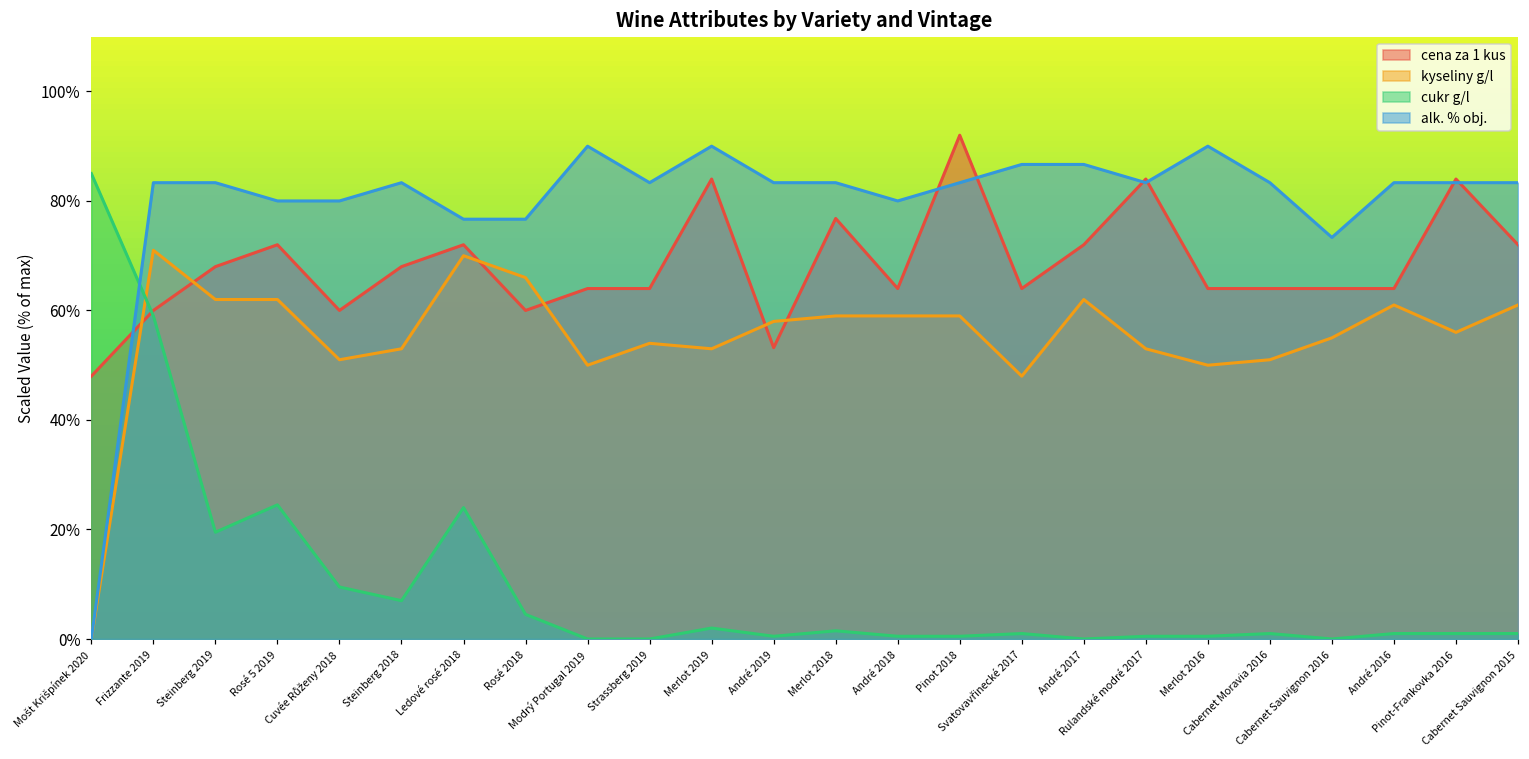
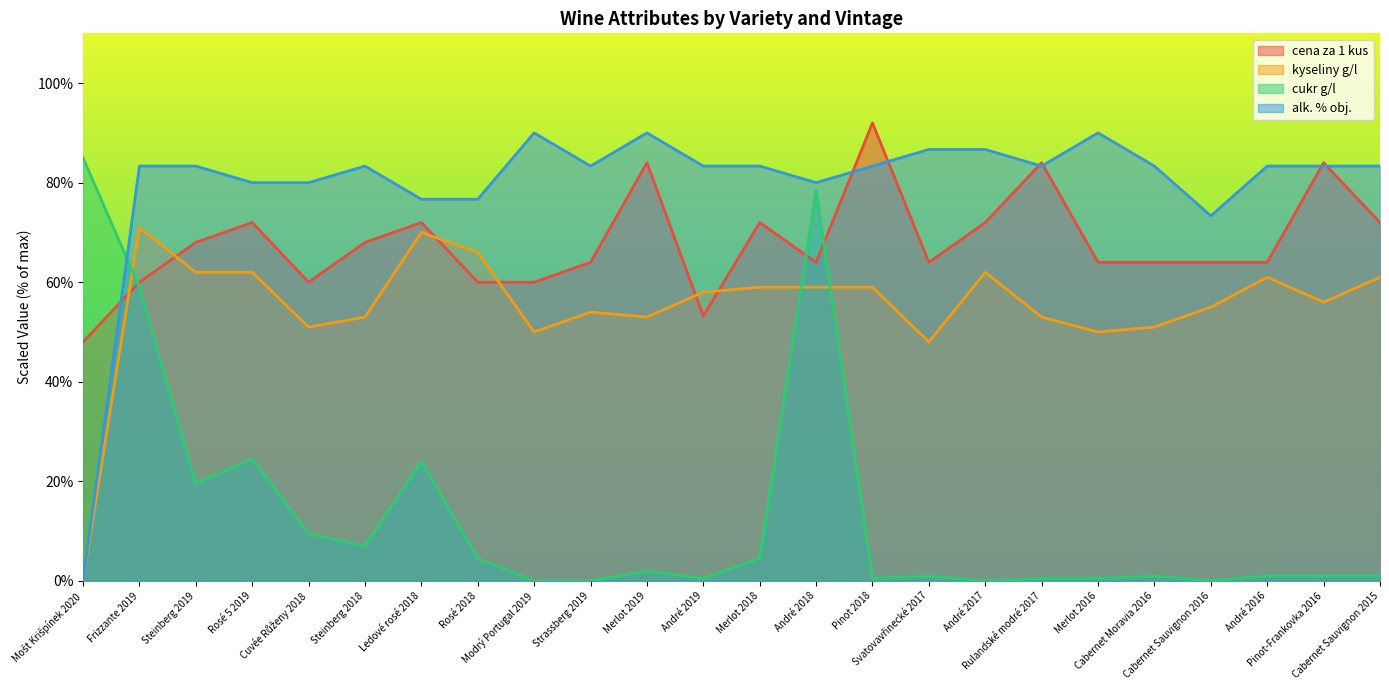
  {
    "cena za 1 kus": {
      "Mošt Krišpínek 2020": "48%",
      "Frizzante 2019": "60%",
      "Steinberg 2019": "68%",
      "Rosé 5 2019": "72%",
      "Cuvée Růženy 2018": "60%",
      "Steinberg 2018": "68%",
      "Ledové rosé 2018": "72%",
      "Rosé 2018": "60%",
-     "Modrý Portugal 2019": "64%",
+     "Modrý Portugal 2019": "60%",
      "Strassberg 2019": "64%",
      "Merlot 2019": "84%",
      "André 2019": "53%",
-     "Merlot 2018": "77%",
+     "Merlot 2018": "72%",
      "André 2018": "64%",
      "Pinot 2018": "92%",
      "Svatovavřinecké 2017": "64%",
      "André 2017": "72%",
      "Rulandské modré 2017": "84%",
      "Merlot 2016": "64%",
      "Cabernet Moravia 2016": "64%",
      "Cabernet Sauvignon 2016": "64%",
      "André 2016": "64%",
      "Pinot-Frankovka 2016": "84%",
      "Cabernet Sauvignon 2015": "72%"
    },
    "kyseliny g/l": {
      "Frizzante 2019": "71%",
      "Steinberg 2019": "62%",
      "Rosé 5 2019": "62%",
      "Cuvée Růženy 2018": "51%",
      "Steinberg 2018": "53%",
      "Ledové rosé 2018": "70%",
      "Rosé 2018": "66%",
      "Modrý Portugal 2019": "50%",
      "Strassberg 2019": "54%",
      "Merlot 2019": "53%",
      "André 2019": "58%",
      "Merlot 2018": "59%",
      "André 2018": "59%",
      "Pinot 2018": "59%",
      "Svatovavřinecké 2017": "48%",
      "André 2017": "62%",
      "Rulandské modré 2017": "53%",
      "Merlot 2016": "50%",
      "Cabernet Moravia 2016": "51%",
      "Cabernet Sauvignon 2016": "55%",
      "André 2016": "61%",
      "Pinot-Frankovka 2016": "56%",
      "Cabernet Sauvignon 2015": "61%"
    },
    "cukr g/l": {
      "Mošt Krišpínek 2020": "85%",
      "Frizzante 2019": "59%",
      "Steinberg 2019": "20%",
      "Rosé 5 2019": "25%",
      "Cuvée Růženy 2018": "10%",
      "Steinberg 2018": "7%",
      "Ledové rosé 2018": "24%",
      "Rosé 2018": "5%",
      "Modrý Portugal 2019": "0%",
      "Strassberg 2019": "0%",
      "Merlot 2019": "2%",
      "André 2019": "1%",
-     "Merlot 2018": "2%",
-     "André 2018": "1%",
+     "Merlot 2018": "5%",
+     "André 2018": "78%",
      "Pinot 2018": "1%",
      "Svatovavřinecké 2017": "1%",
      "André 2017": "0%",
      "Rulandské modré 2017": "1%",
      "Merlot 2016": "1%",
      "Cabernet Moravia 2016": "1%",
      "Cabernet Sauvignon 2016": "0%",
      "André 2016": "1%",
      "Pinot-Frankovka 2016": "1%",
      "Cabernet Sauvignon 2015": "1%"
    },
    "alk. % obj.": {
      "Frizzante 2019": "83%",
      "Steinberg 2019": "83%",
      "Rosé 5 2019": "80%",
      "Cuvée Růženy 2018": "80%",
      "Steinberg 2018": "83%",
      "Ledové rosé 2018": "77%",
      "Rosé 2018": "77%",
      "Modrý Portugal 2019": "90%",
      "Strassberg 2019": "83%",
      "Merlot 2019": "90%",
      "André 2019": "83%",
      "Merlot 2018": "83%",
      "André 2018": "80%",
      "Pinot 2018": "83%",
      "Svatovavřinecké 2017": "87%",
      "André 2017": "87%",
      "Rulandské modré 2017": "83%",
      "Merlot 2016": "90%",
      "Cabernet Moravia 2016": "83%",
      "Cabernet Sauvignon 2016": "73%",
      "André 2016": "83%",
      "Pinot-Frankovka 2016": "83%",
      "Cabernet Sauvignon 2015": "83%"
    }
  }
